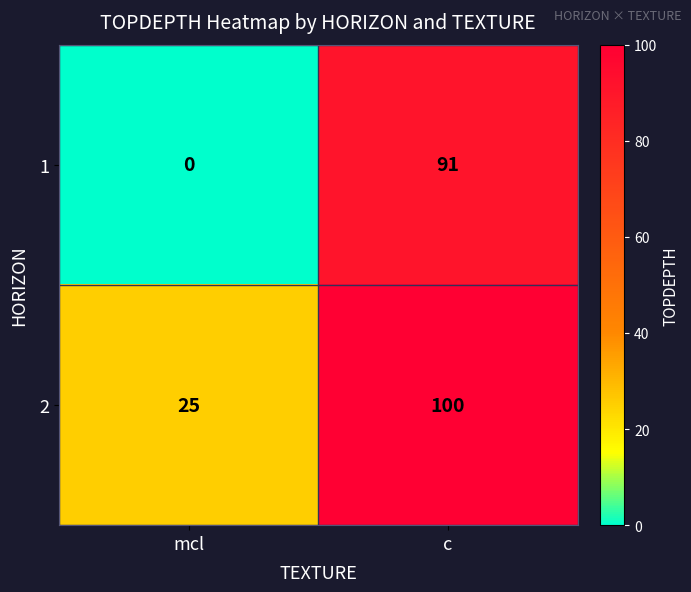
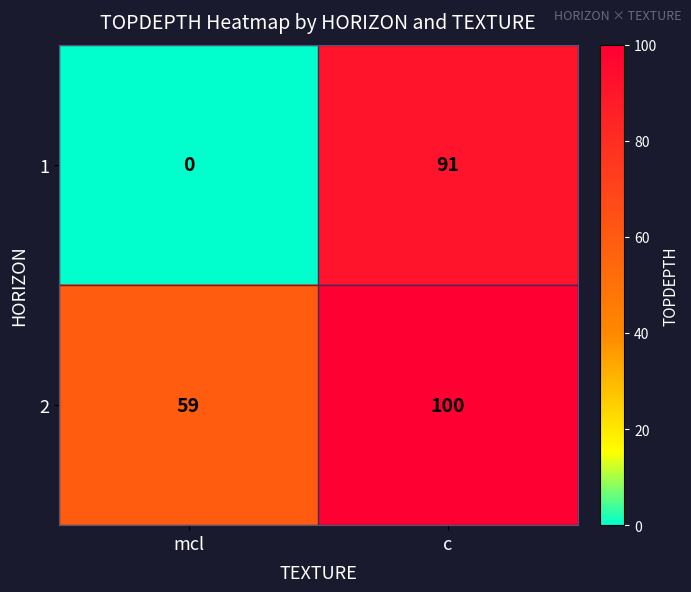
  {
    "1": {
      "mcl": 0,
      "c": 91
    },
    "2": {
-     "mcl": 25,
+     "mcl": 59,
      "c": 100
    }
  }
